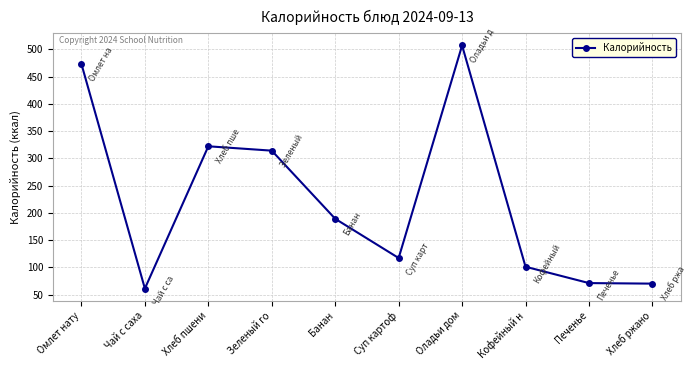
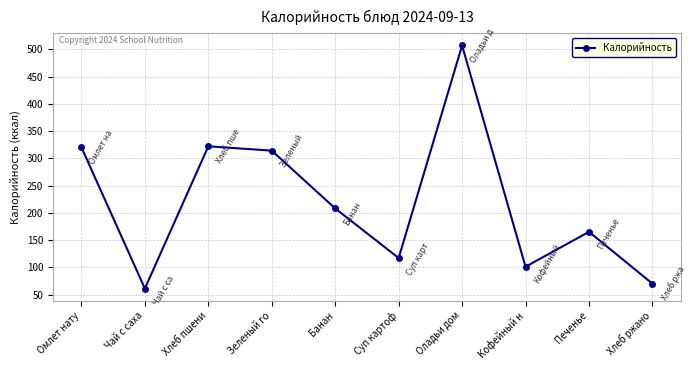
  {
-   "Омлет нату": 470,
+   "Омлет нату": 320,
    "Чай с саха": 60,
    "Хлеб пшени": 320,
    "Зеленый го": 310,
-   "Банан": 190,
+   "Банан": 210,
    "Суп картоф": 120,
    "Оладьи дом": 510,
    "Кофейный н": 100,
-   "Печенье": 70,
+   "Печенье": 170,
    "Хлеб ржано": 70
  }
